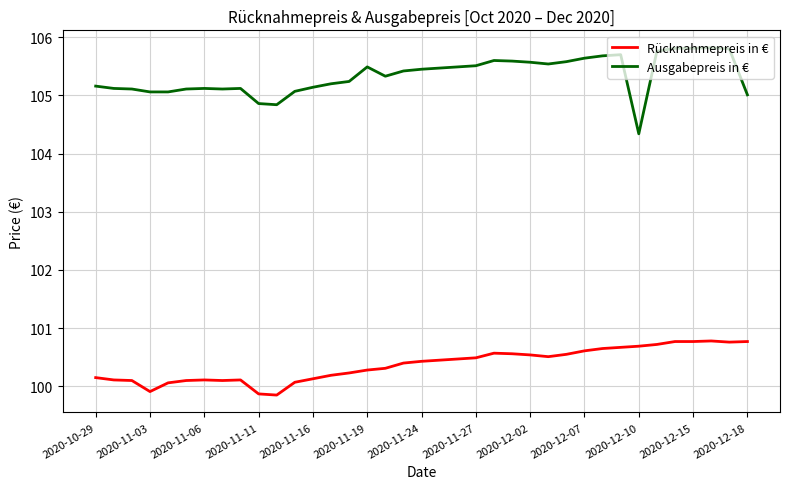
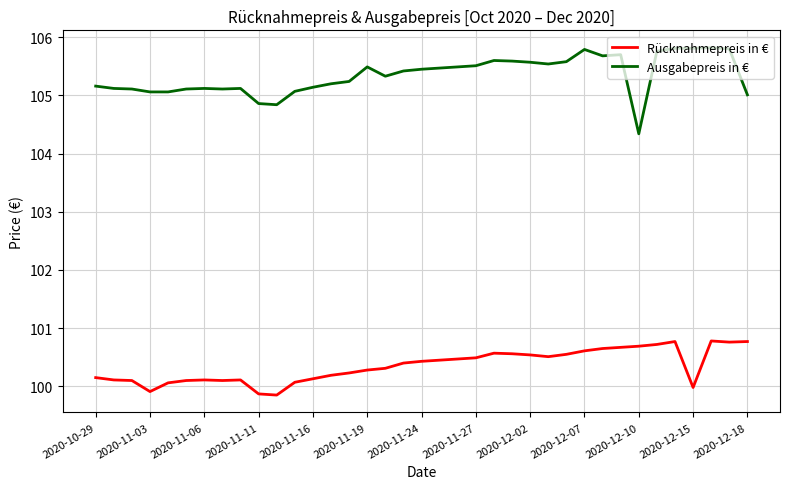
  {
    "Rücknahmepreis in €": {
      "2020-10-29": 100.2,
      "2020-11-03": 99.9,
      "2020-11-06": 100.1,
      "2020-11-11": 99.9,
      "2020-11-16": 100.1,
      "2020-11-19": 100.3,
      "2020-11-24": 100.4,
      "2020-11-27": 100.5,
      "2020-12-02": 100.5,
      "2020-12-07": 100.6,
      "2020-12-10": 100.7,
-     "2020-12-15": 100.8,
+     "2020-12-15": 100.0,
      "2020-12-18": 100.8
    },
    "Ausgabepreis in €": {
      "2020-10-29": 105.2,
      "2020-11-03": 105.1,
      "2020-11-06": 105.1,
      "2020-11-11": 104.9,
      "2020-11-16": 105.1,
      "2020-11-19": 105.5,
      "2020-11-24": 105.5,
      "2020-11-27": 105.5,
      "2020-12-02": 105.6,
-     "2020-12-07": 105.6,
+     "2020-12-07": 105.8,
      "2020-12-10": 104.3,
      "2020-12-18": 105.0
    }
  }
